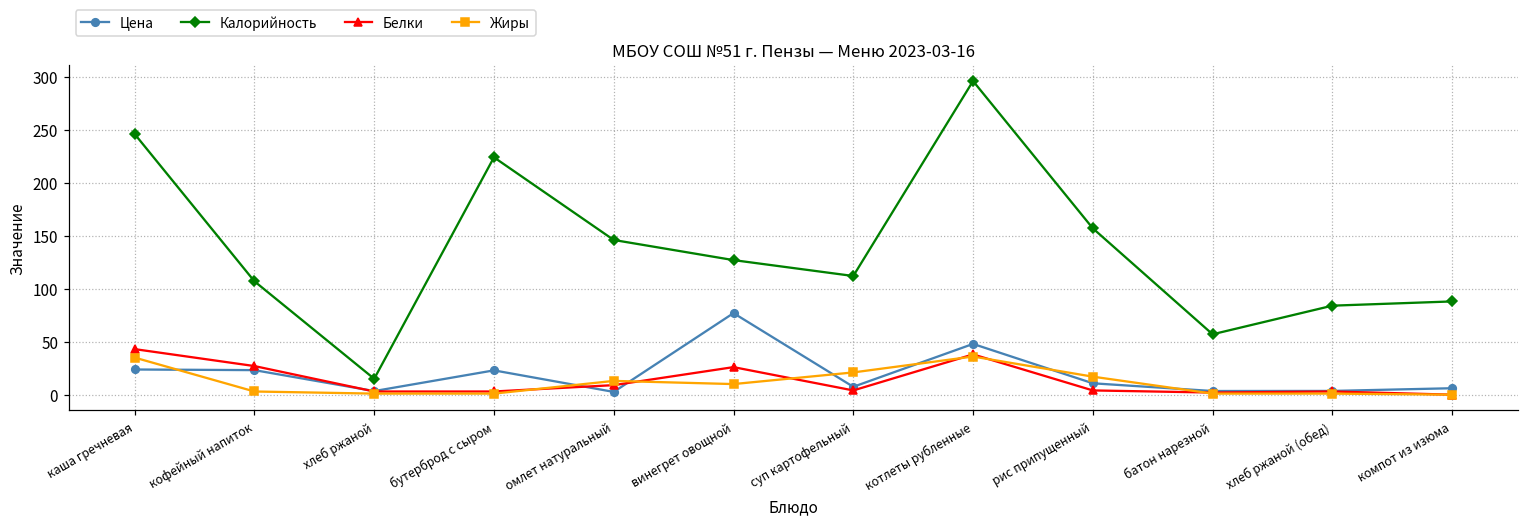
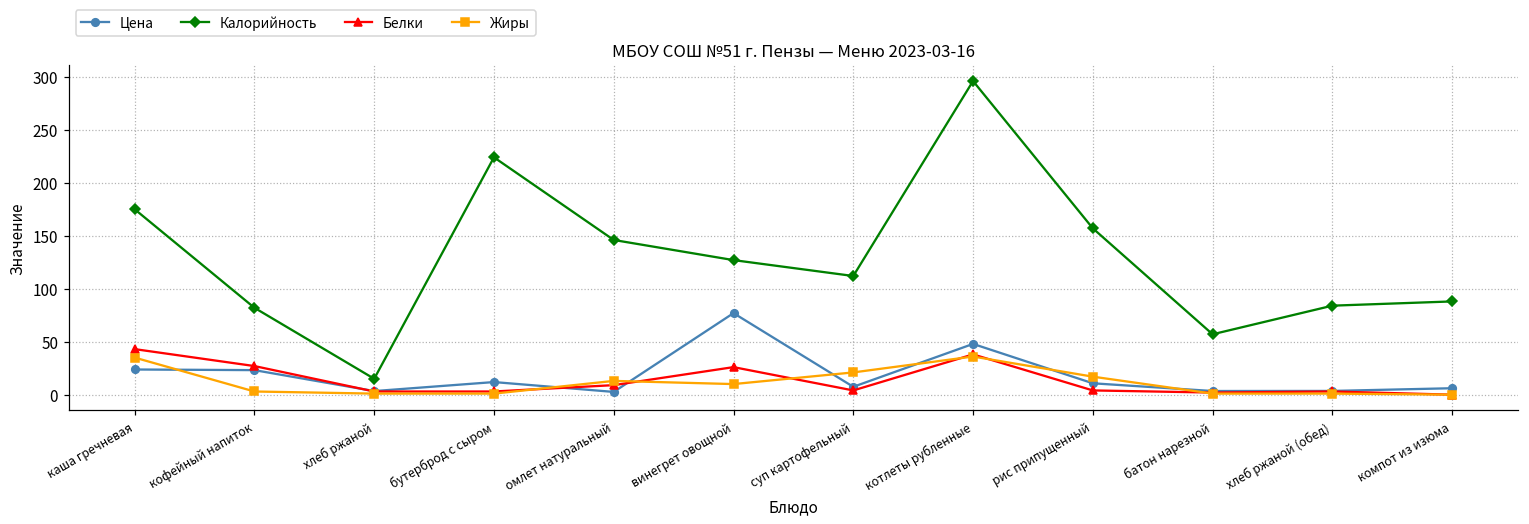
  {
    "Цена": {
      "каша гречневая": 20,
      "кофейный напиток": 20,
-     "бутерброд с сыром": 20,
+     "бутерброд с сыром": 10,
      "омлет натуральный": 0,
      "винегрет овощной": 80,
      "суп картофельный": 10,
      "котлеты рубленные": 50,
      "рис припущенный": 10,
      "компот из изюма": 10
    },
    "Калорийность": {
-     "каша гречневая": 250,
-     "кофейный напиток": 110,
+     "каша гречневая": 180,
+     "кофейный напиток": 80,
      "хлеб ржаной": 20,
      "бутерброд с сыром": 220,
      "омлет натуральный": 150,
      "винегрет овощной": 130,
      "суп картофельный": 110,
      "котлеты рубленные": 300,
      "рис припущенный": 160,
      "батон нарезной": 60,
      "хлеб ржаной (обед)": 80,
      "компот из изюма": 90
    },
    "Белки": {
      "каша гречневая": 40,
      "кофейный напиток": 30,
      "омлет натуральный": 10,
      "винегрет овощной": 30,
      "суп картофельный": 0,
      "рис припущенный": 0
    },
    "Жиры": {
      "каша гречневая": 40,
      "кофейный напиток": 0,
      "омлет натуральный": 10,
      "винегрет овощной": 10,
      "суп картофельный": 20,
      "рис припущенный": 20
    }
  }
